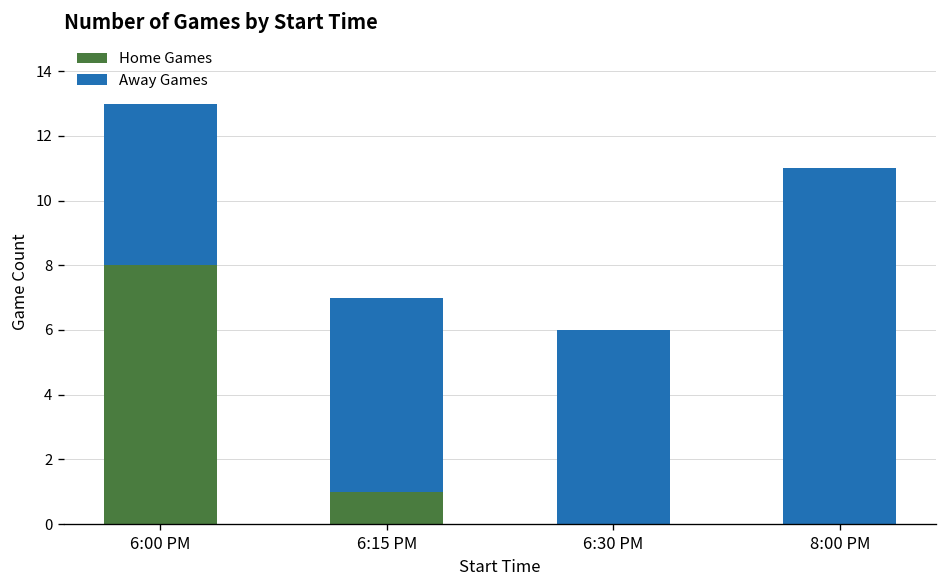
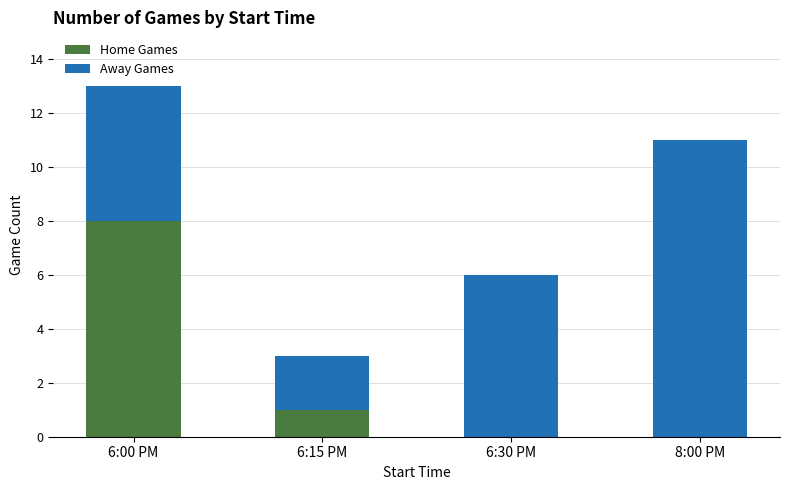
  {
    "Home Games": {
      "6:00 PM": 8,
      "6:15 PM": 1,
      "6:30 PM": 0,
      "8:00 PM": 0
    },
    "Away Games": {
      "6:00 PM": 5,
-     "6:15 PM": 6,
+     "6:15 PM": 2,
      "6:30 PM": 6,
      "8:00 PM": 11
    }
  }
